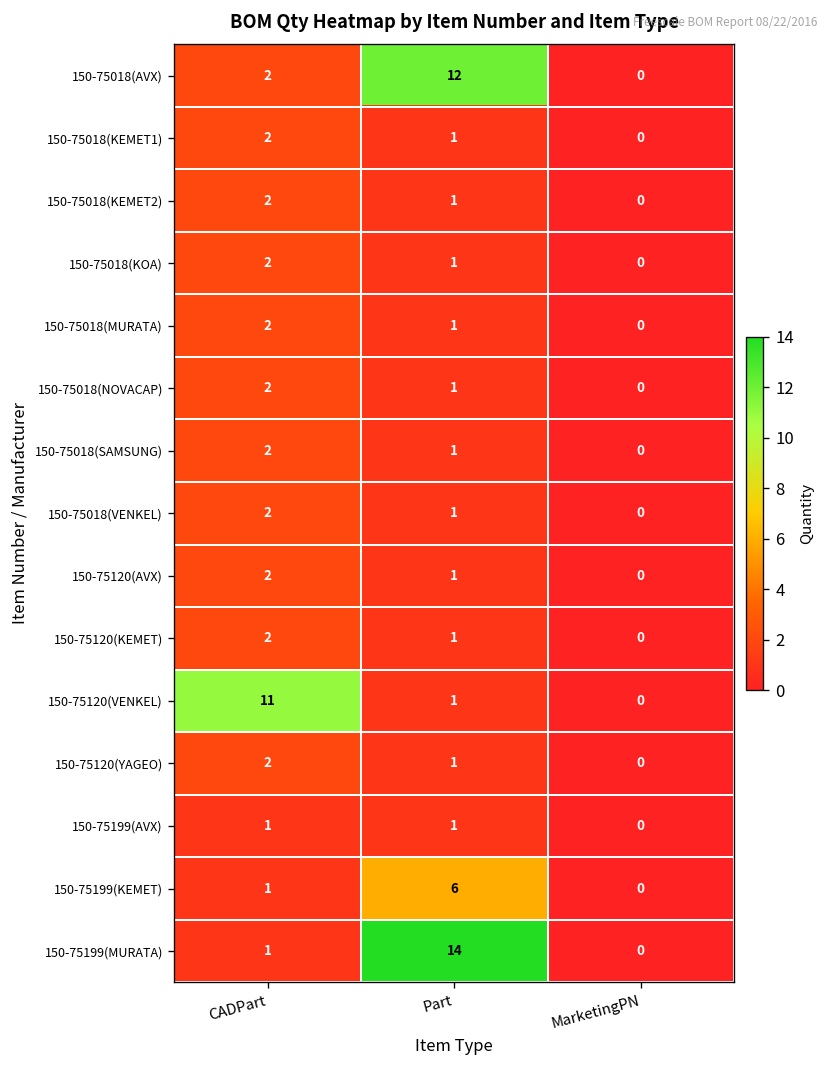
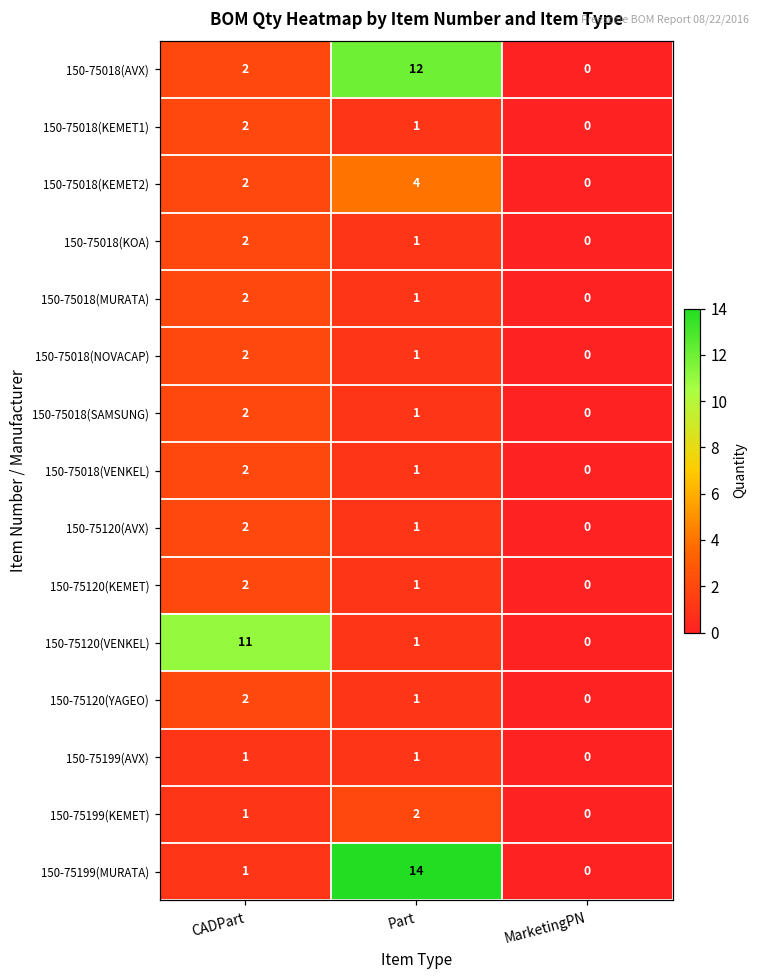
  {
    "150-75018(AVX)": {
      "CADPart": 2,
      "Part": 12,
      "MarketingPN": 0
    },
    "150-75018(KEMET1)": {
      "CADPart": 2,
      "Part": 1,
      "MarketingPN": 0
    },
    "150-75018(KEMET2)": {
      "CADPart": 2,
-     "Part": 1,
+     "Part": 4,
      "MarketingPN": 0
    },
    "150-75018(KOA)": {
      "CADPart": 2,
      "Part": 1,
      "MarketingPN": 0
    },
    "150-75018(MURATA)": {
      "CADPart": 2,
      "Part": 1,
      "MarketingPN": 0
    },
    "150-75018(NOVACAP)": {
      "CADPart": 2,
      "Part": 1,
      "MarketingPN": 0
    },
    "150-75018(SAMSUNG)": {
      "CADPart": 2,
      "Part": 1,
      "MarketingPN": 0
    },
    "150-75018(VENKEL)": {
      "CADPart": 2,
      "Part": 1,
      "MarketingPN": 0
    },
    "150-75120(AVX)": {
      "CADPart": 2,
      "Part": 1,
      "MarketingPN": 0
    },
    "150-75120(KEMET)": {
      "CADPart": 2,
      "Part": 1,
      "MarketingPN": 0
    },
    "150-75120(VENKEL)": {
      "CADPart": 11,
      "Part": 1,
      "MarketingPN": 0
    },
    "150-75120(YAGEO)": {
      "CADPart": 2,
      "Part": 1,
      "MarketingPN": 0
    },
    "150-75199(AVX)": {
      "CADPart": 1,
      "Part": 1,
      "MarketingPN": 0
    },
    "150-75199(KEMET)": {
      "CADPart": 1,
-     "Part": 6,
+     "Part": 2,
      "MarketingPN": 0
    },
    "150-75199(MURATA)": {
      "CADPart": 1,
      "Part": 14,
      "MarketingPN": 0
    }
  }
